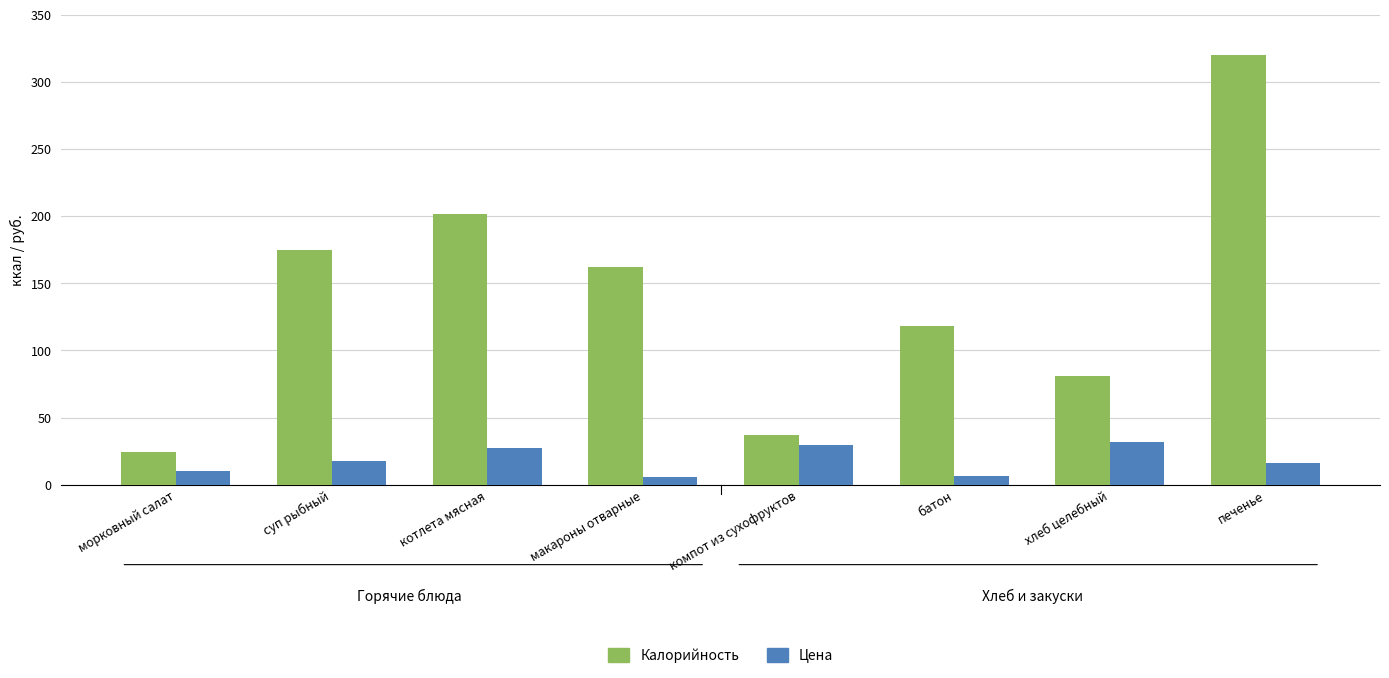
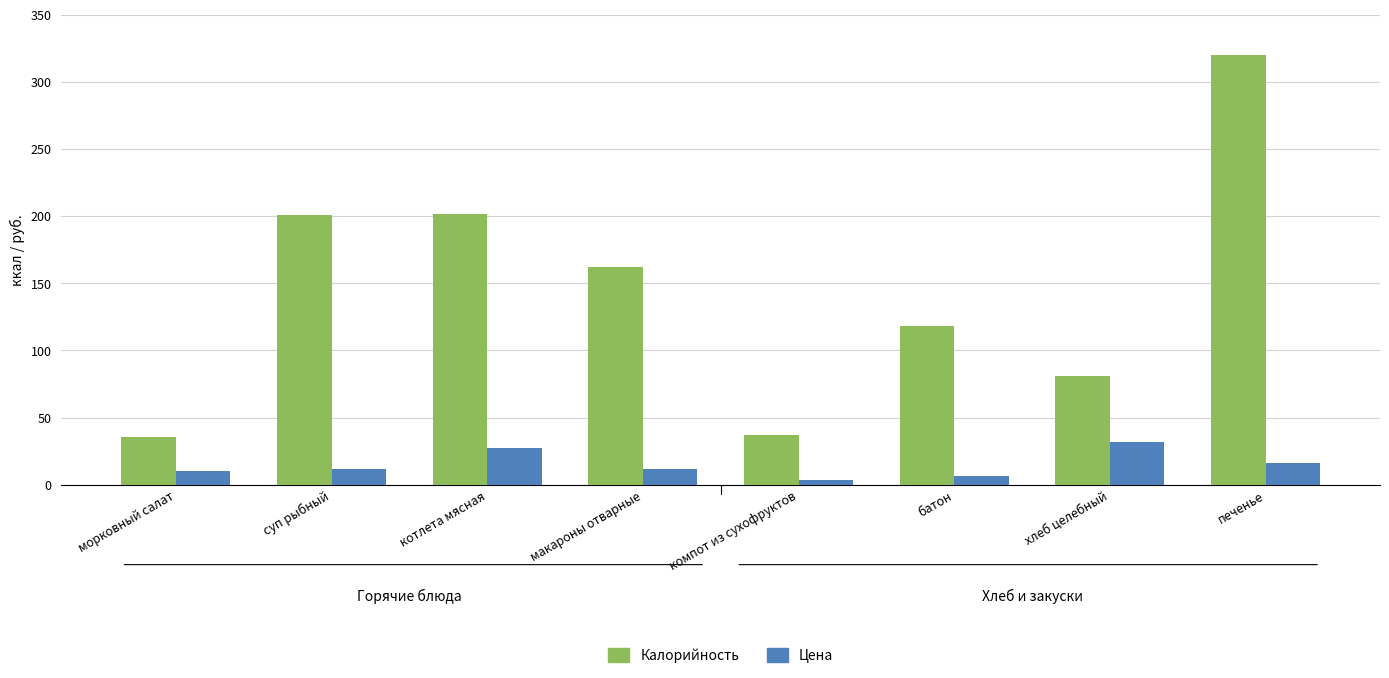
  {
    "Калорийность": {
-     "морковный салат": 24,
-     "суп рыбный": 175,
+     "морковный салат": 36,
+     "суп рыбный": 201,
      "котлета мясная": 202,
      "макароны отварные": 162,
      "компот из сухофруктов": 37,
      "батон": 118,
      "хлеб целебный": 81,
      "печенье": 320
    },
    "Цена": {
      "морковный салат": 11,
-     "суп рыбный": 18,
+     "суп рыбный": 12,
      "котлета мясная": 27,
-     "макароны отварные": 5,
-     "компот из сухофруктов": 29,
+     "макароны отварные": 12,
+     "компот из сухофруктов": 4,
      "батон": 7,
      "хлеб целебный": 32,
      "печенье": 16
    }
  }
